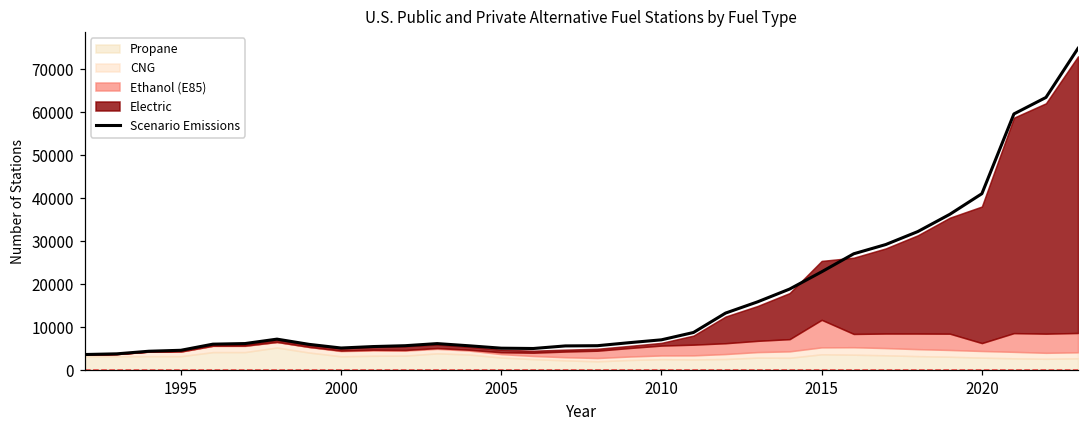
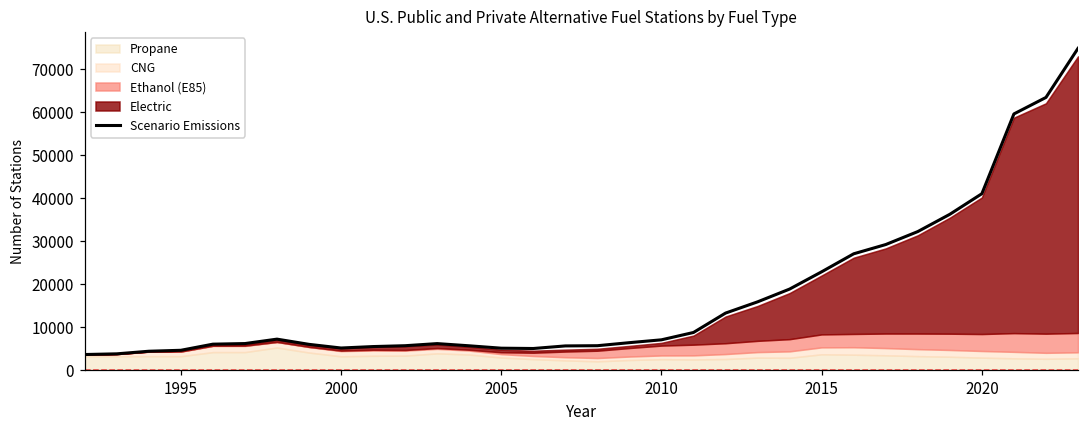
  {
    "Scenario Emissions": {
      "2010": 7000,
      "2015": 23000,
      "2020": 41000
    },
    "Ethanol (E85)": {
-     "2015": 6000,
-     "2020": 2000
+     "2015": 3000,
+     "2020": 4000
    },
    "Electric": {
      "2015": 14000,
      "2020": 32000
    }
  }
